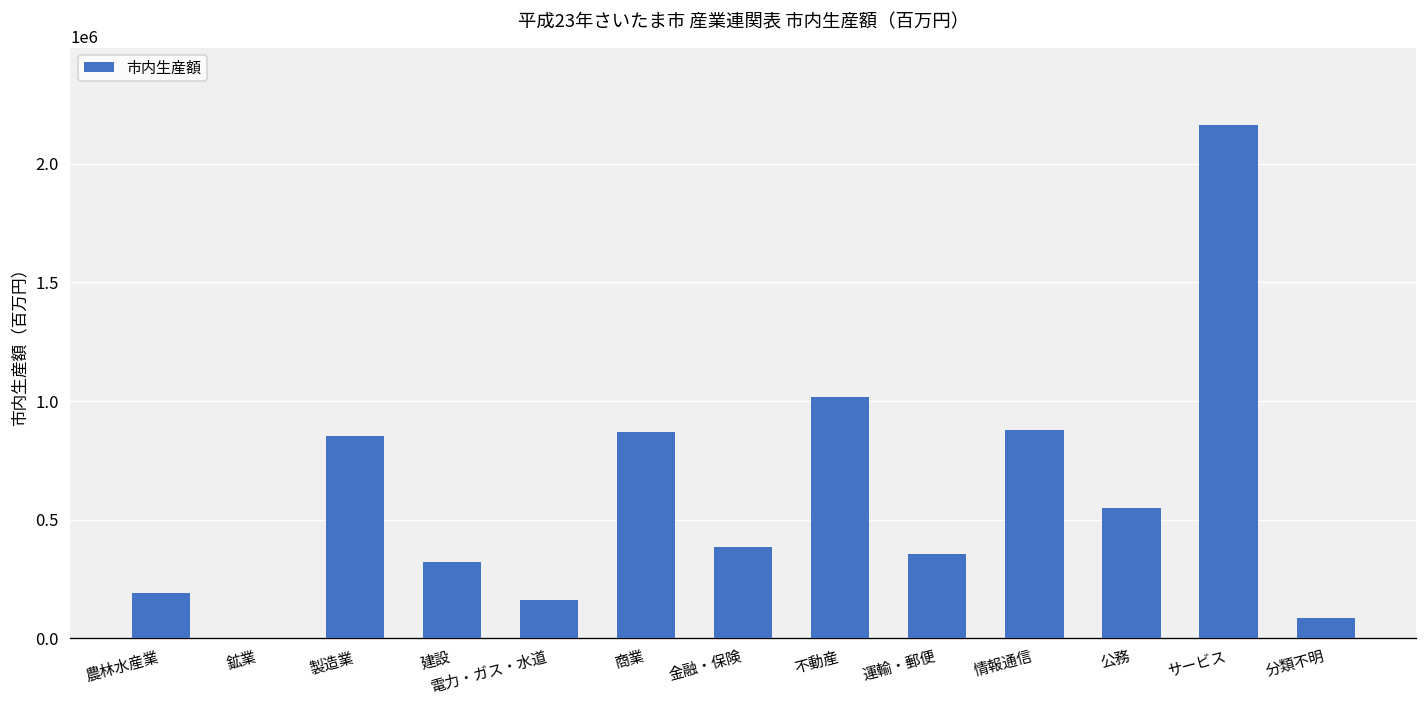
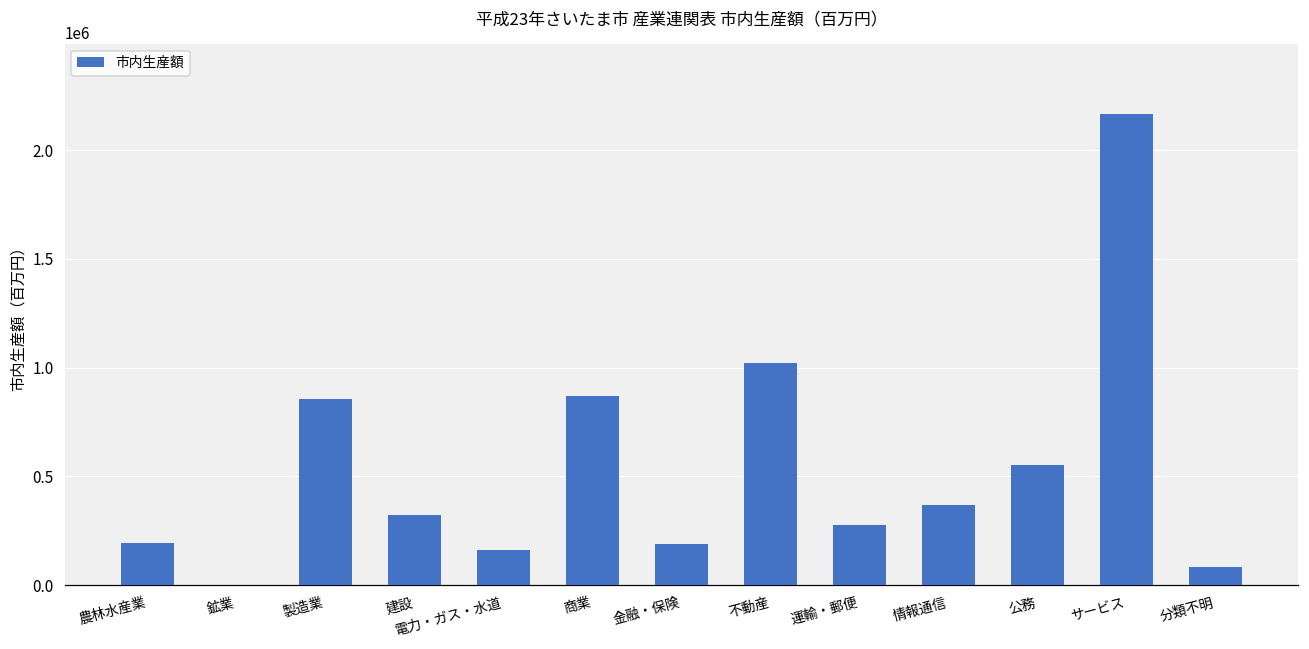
  {
    "農林水産業": 190000,
    "製造業": 850000,
    "建設": 320000,
    "電力・ガス・水道": 160000,
    "商業": 870000,
-   "金融・保険": 380000,
+   "金融・保険": 190000,
    "不動産": 1020000,
-   "運輸・郵便": 350000,
-   "情報通信": 880000,
+   "運輸・郵便": 280000,
+   "情報通信": 370000,
    "公務": 550000,
    "サービス": 2160000,
    "分類不明": 80000
  }
